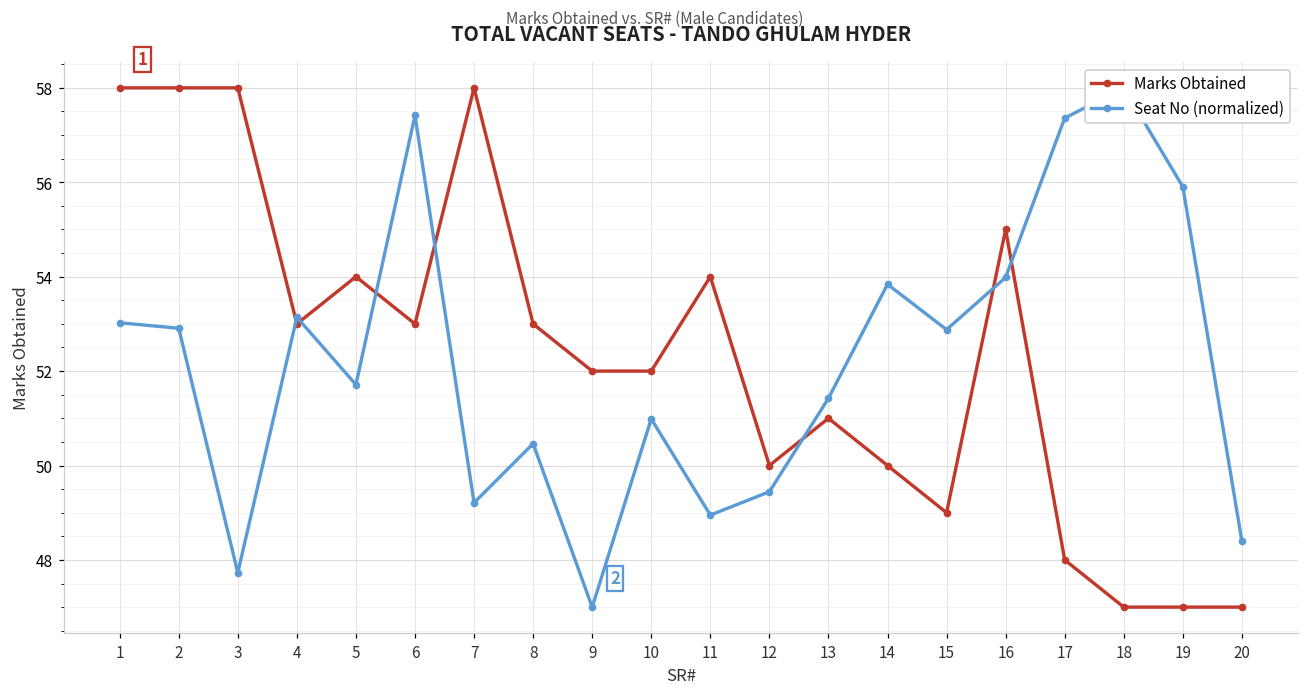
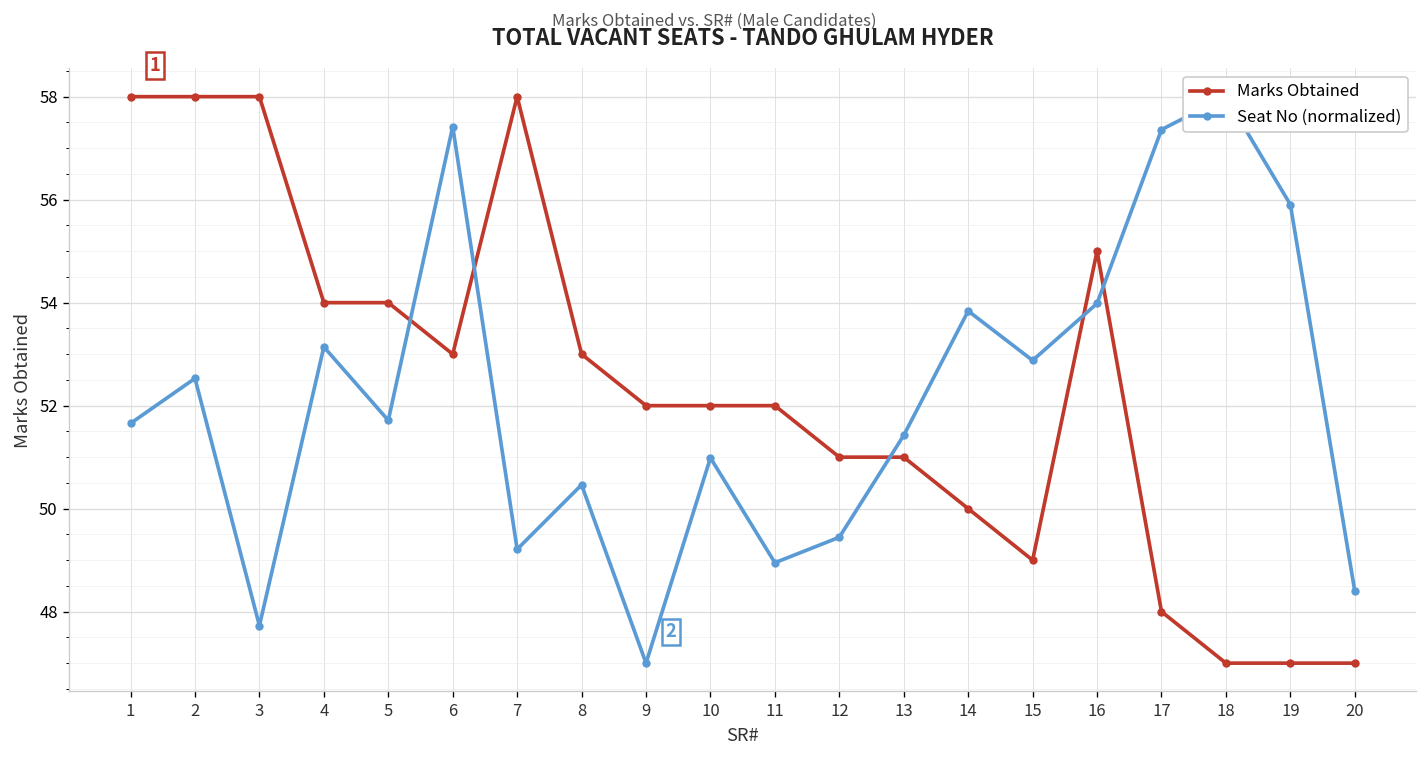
  {
    "Marks Obtained": {
      "2": 58,
      "3": 58,
-     "4": 53,
+     "4": 54,
      "5": 54,
      "6": 53,
      "7": 58,
      "8": 53,
      "9": 52,
      "10": 52,
-     "11": 54,
-     "12": 50,
+     "11": 52,
+     "12": 51,
      "13": 51,
      "14": 50,
      "15": 49,
      "16": 55,
      "17": 48,
      "18": 47,
      "19": 47,
      "20": 47
    },
    "Seat No (normalized)": {
-     "1": 53.0,
-     "2": 52.9,
+     "1": 51.7,
+     "2": 52.5,
      "3": 47.7,
      "4": 53.1,
      "5": 51.7,
      "6": 57.4,
      "7": 49.2,
      "8": 50.5,
      "10": 51.0,
      "11": 48.9,
      "12": 49.4,
      "13": 51.4,
      "14": 53.8,
      "15": 52.9,
      "16": 54.0,
      "17": 57.4,
      "19": 55.9,
      "20": 48.4
    }
  }
